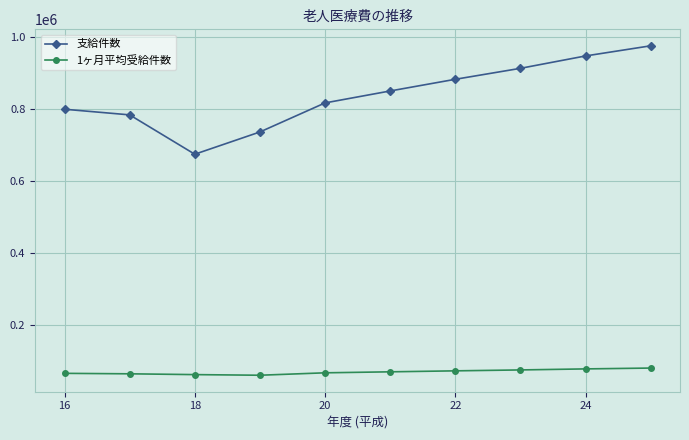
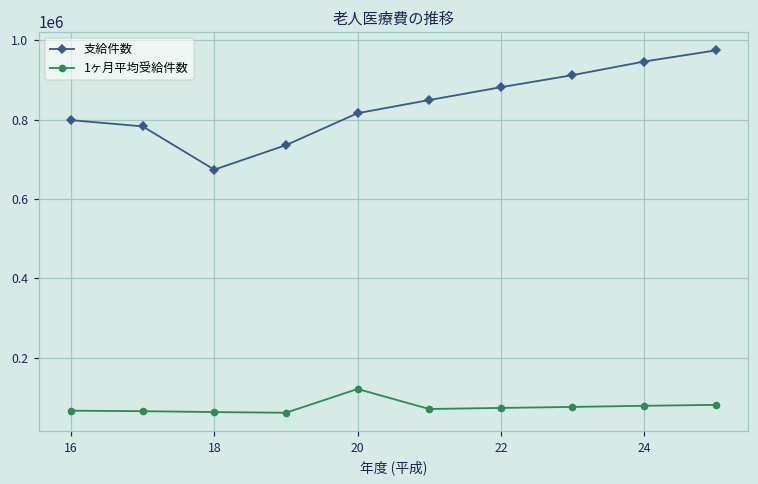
  {
    "支給件数": {
      "16": 800000,
      "18": 670000,
      "20": 820000,
      "22": 880000,
      "24": 950000
    },
    "1ヶ月平均受給件数": {
      "16": 70000,
      "18": 60000,
-     "20": 70000,
+     "20": 120000,
      "22": 70000,
      "24": 80000
    }
  }
